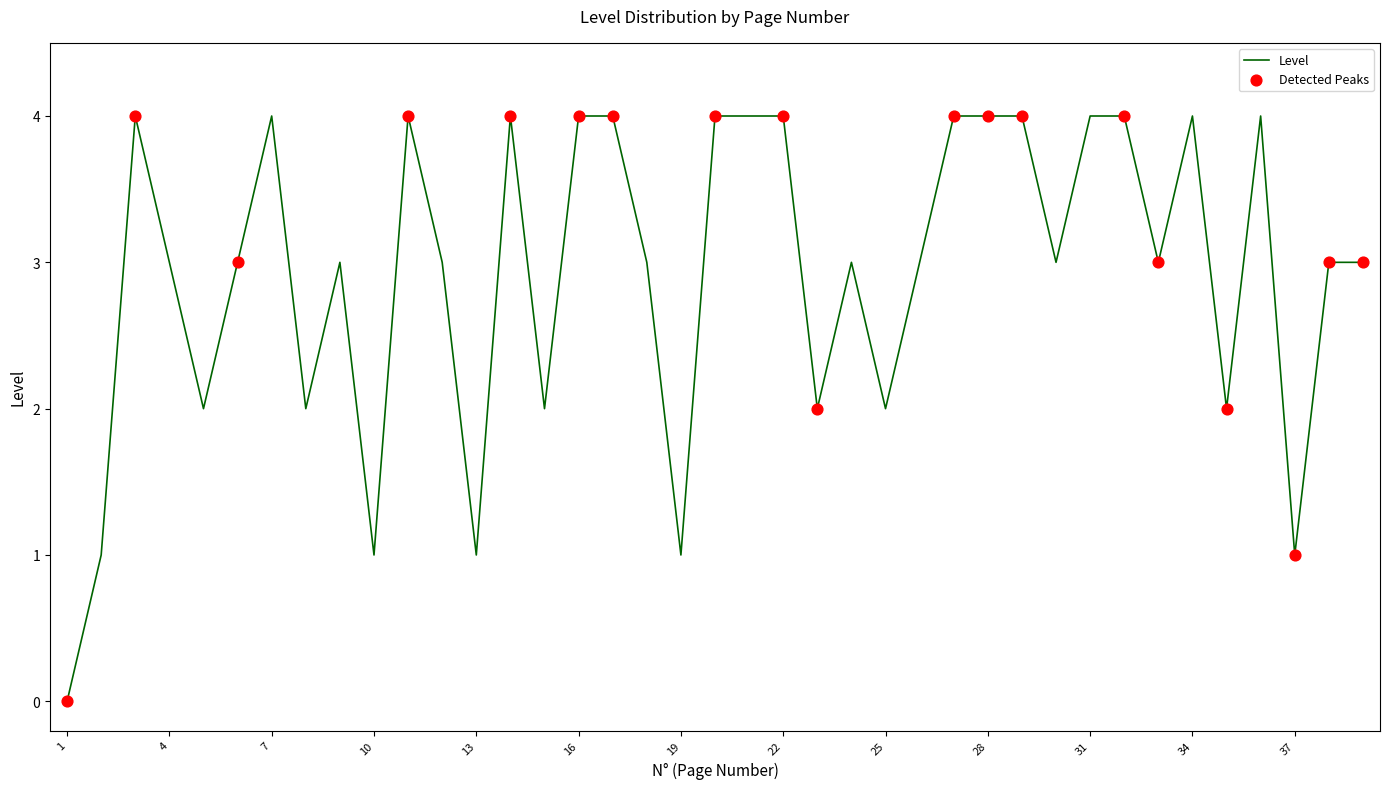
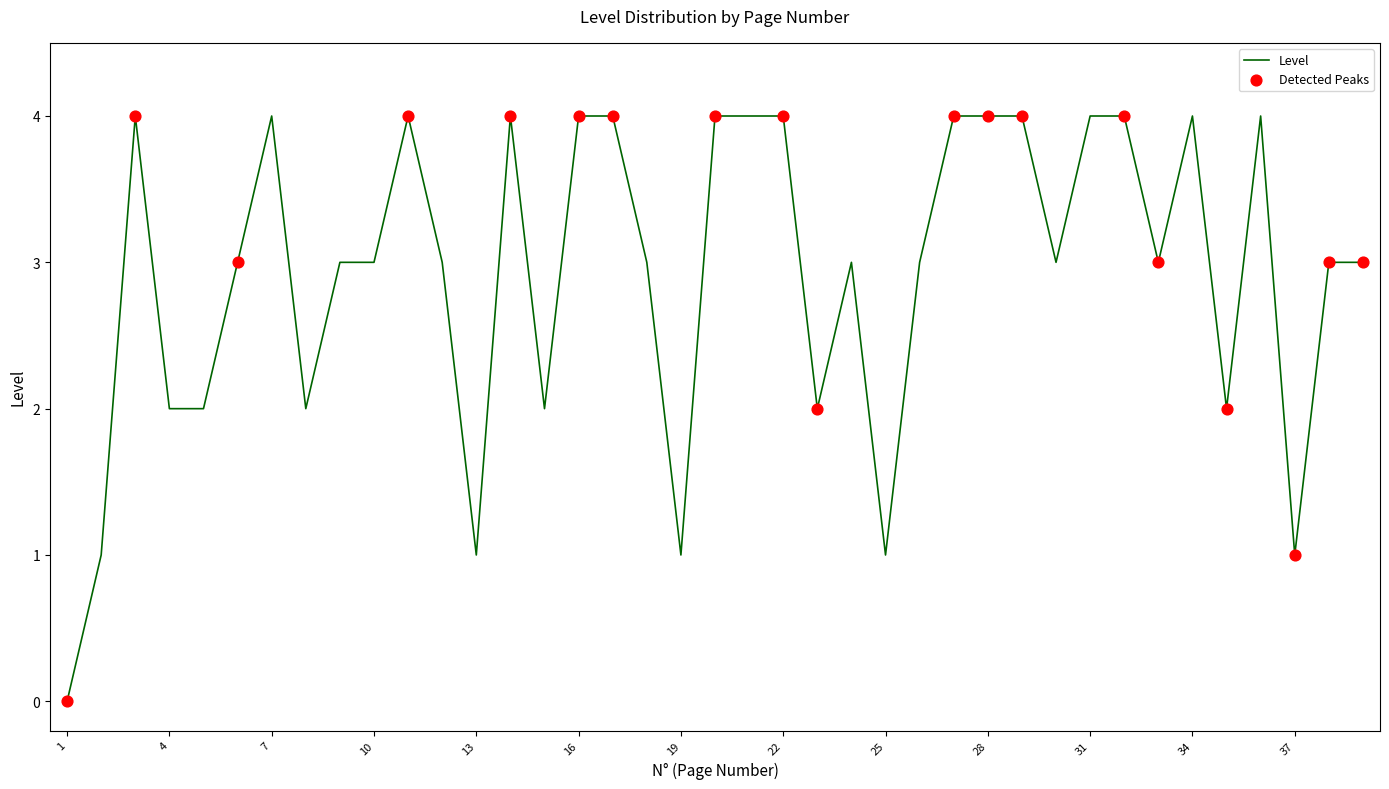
  {
    "Level": {
-     "4": 3,
+     "4": 2,
      "7": 4,
-     "10": 1,
+     "10": 3,
      "13": 1,
      "19": 1,
-     "25": 2,
+     "25": 1,
      "31": 4,
      "34": 4
    }
  }
